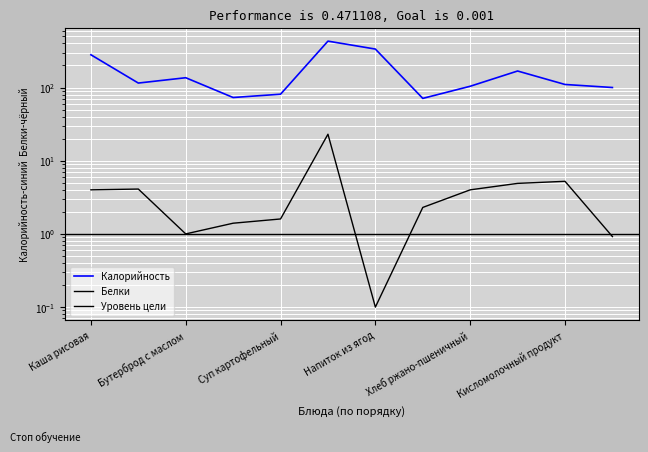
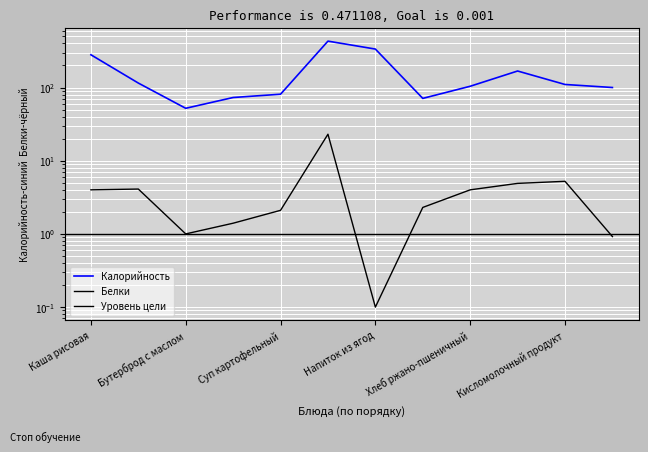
  {
    "Калорийность": {
      "Каша рисовая": 280,
-     "Бутерброд с маслом": 140,
+     "Бутерброд с маслом": 50,
      "Суп картофельный": 80,
      "Напиток из ягод": 300,
      "Хлеб ржано-пшеничный": 100,
      "Кисломолочный продукт": 110
    },
    "Белки": {
      "Каша рисовая": 4,
      "Бутерброд с маслом": 1.0,
-     "Суп картофельный": 1.6,
+     "Суп картофельный": 2.1,
      "Напиток из ягод": 0.1,
      "Хлеб ржано-пшеничный": 4,
      "Кисломолочный продукт": 5
    }
  }
